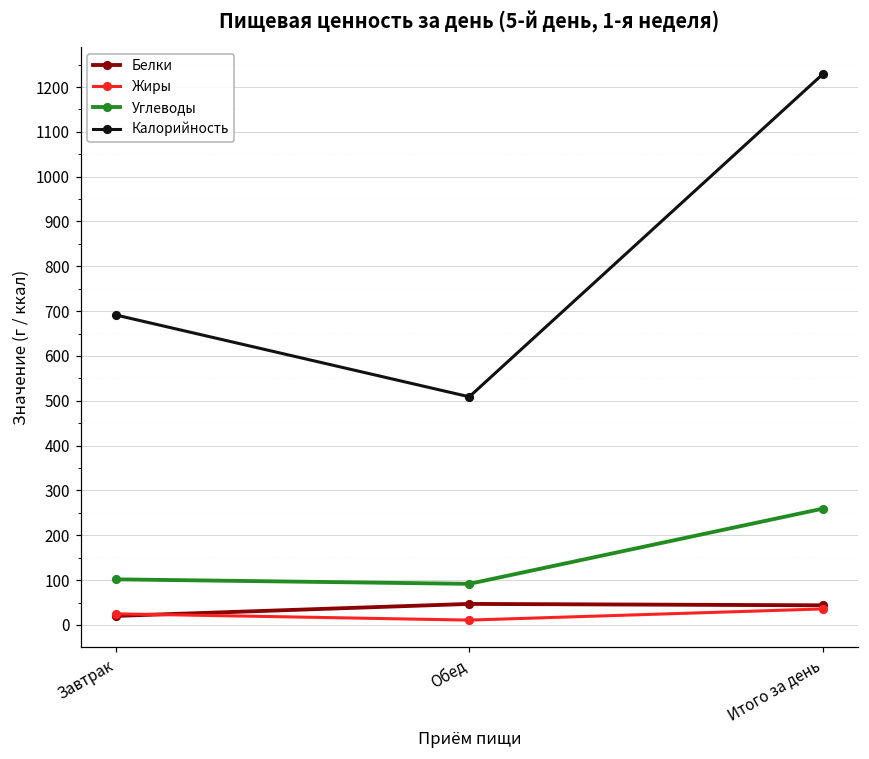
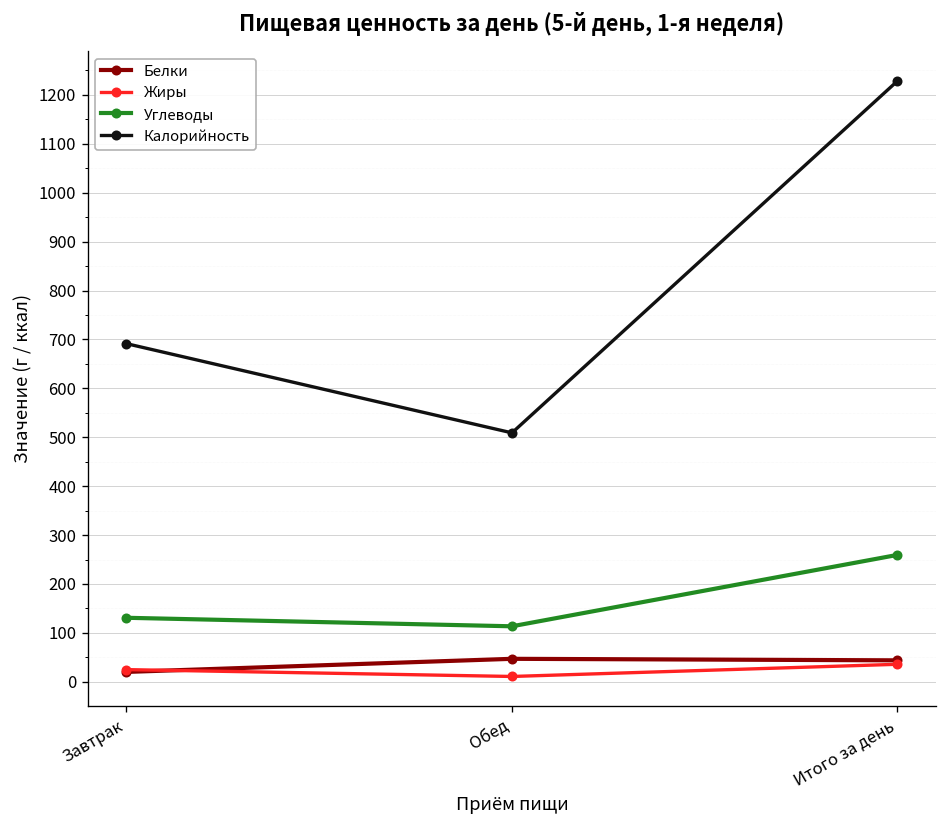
  {
    "Белки": {
      "Обед": 50,
      "Итого за день": 40
    },
    "Жиры": {
      "Обед": 10,
      "Итого за день": 40
    },
    "Углеводы": {
-     "Завтрак": 100,
-     "Обед": 90,
+     "Завтрак": 130,
+     "Обед": 110,
      "Итого за день": 260
    },
    "Калорийность": {
      "Завтрак": 690,
      "Обед": 510,
      "Итого за день": 1230
    }
  }
